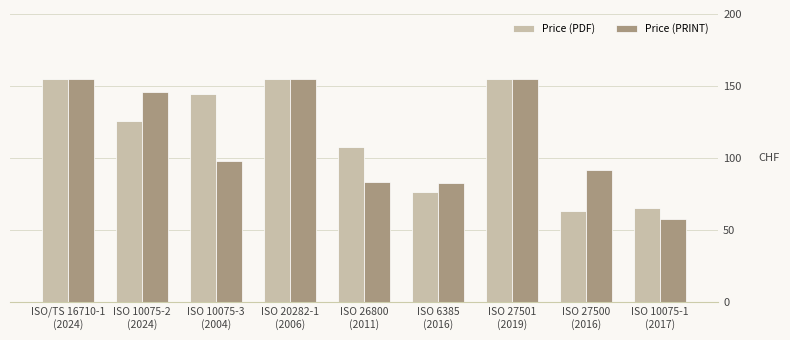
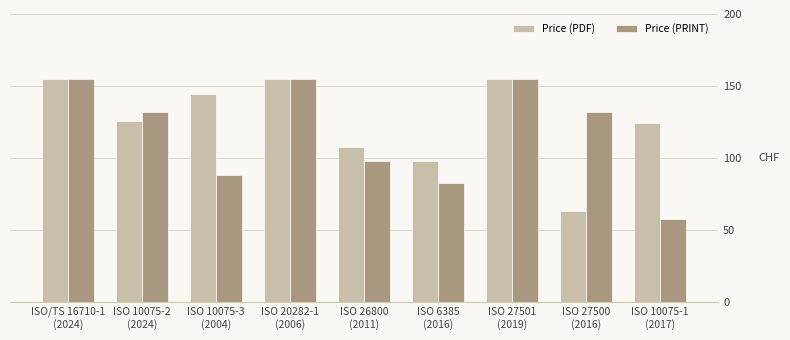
  {
    "Price (PDF)": {
      "ISO/TS 16710-1 (2024)": 155,
      "ISO 10075-2 (2024)": 126,
      "ISO 10075-3 (2004)": 144,
      "ISO 20282-1 (2006)": 155,
      "ISO 26800 (2011)": 108,
-     "ISO 6385 (2016)": 76,
+     "ISO 6385 (2016)": 98,
      "ISO 27501 (2019)": 155,
      "ISO 27500 (2016)": 64,
-     "ISO 10075-1 (2017)": 65
+     "ISO 10075-1 (2017)": 124
    },
    "Price (PRINT)": {
      "ISO/TS 16710-1 (2024)": 155,
-     "ISO 10075-2 (2024)": 146,
-     "ISO 10075-3 (2004)": 98,
+     "ISO 10075-2 (2024)": 132,
+     "ISO 10075-3 (2004)": 88,
      "ISO 20282-1 (2006)": 155,
-     "ISO 26800 (2011)": 84,
+     "ISO 26800 (2011)": 98,
      "ISO 6385 (2016)": 83,
      "ISO 27501 (2019)": 155,
-     "ISO 27500 (2016)": 92,
+     "ISO 27500 (2016)": 132,
      "ISO 10075-1 (2017)": 58
    }
  }
